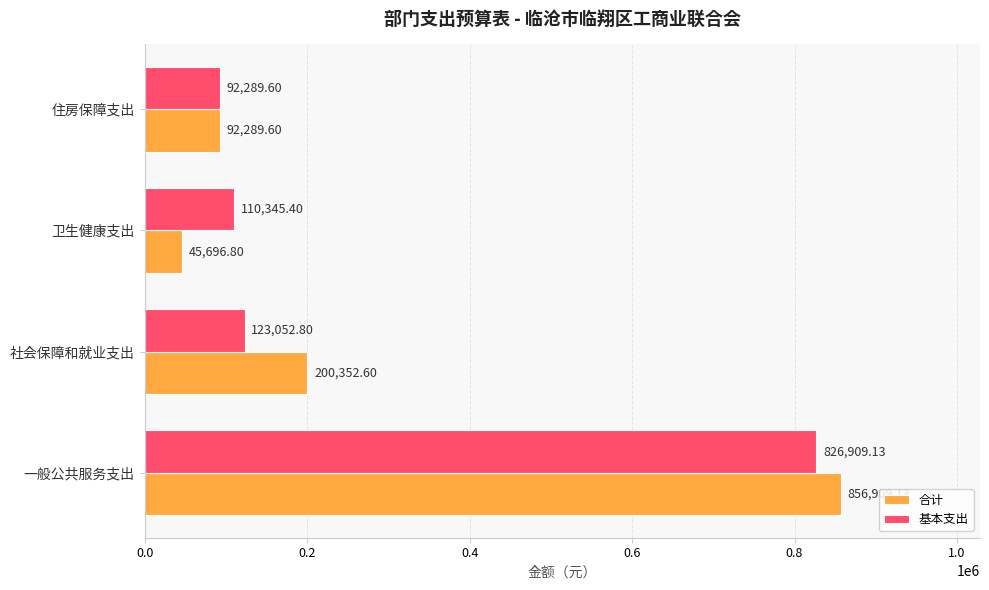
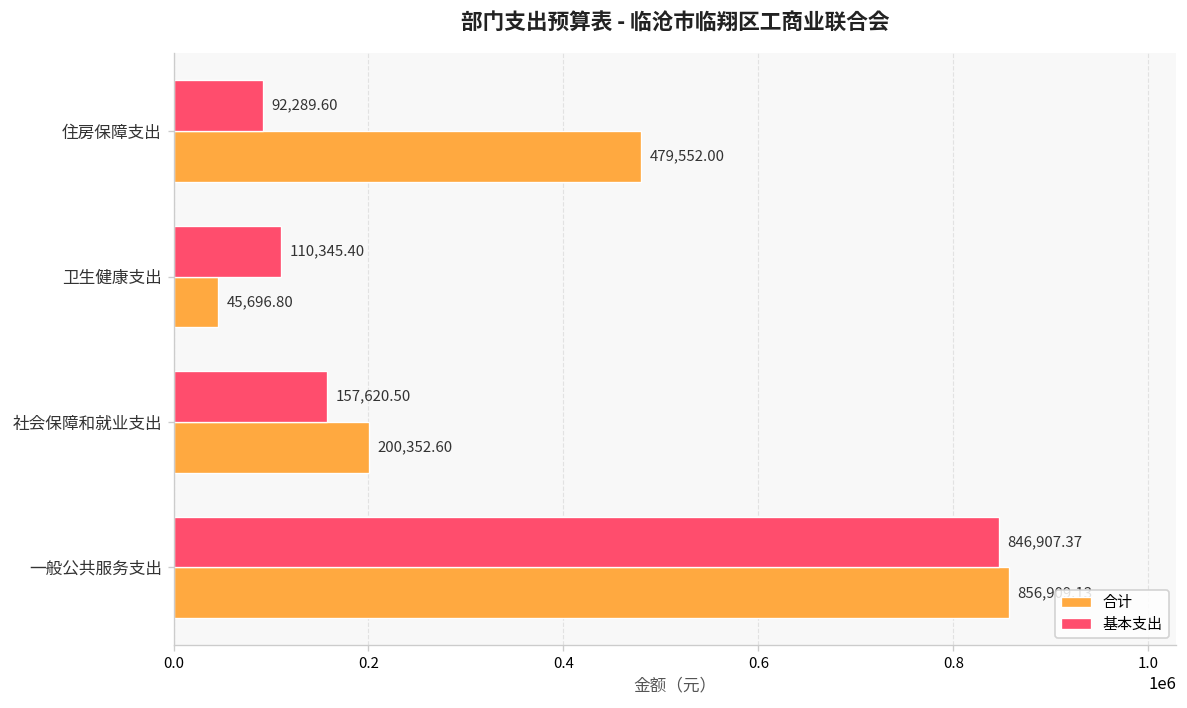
  {
    "合计": {
-     "住房保障支出": "92,289.60",
+     "住房保障支出": "479,552.00",
      "卫生健康支出": "45,696.80",
      "社会保障和就业支出": "200,352.60"
    },
    "基本支出": {
      "住房保障支出": "92,289.60",
      "卫生健康支出": "110,345.40",
-     "社会保障和就业支出": "123,052.80",
-     "一般公共服务支出": "826,909.13"
+     "社会保障和就业支出": "157,620.50",
+     "一般公共服务支出": "846,907.37"
    }
  }
